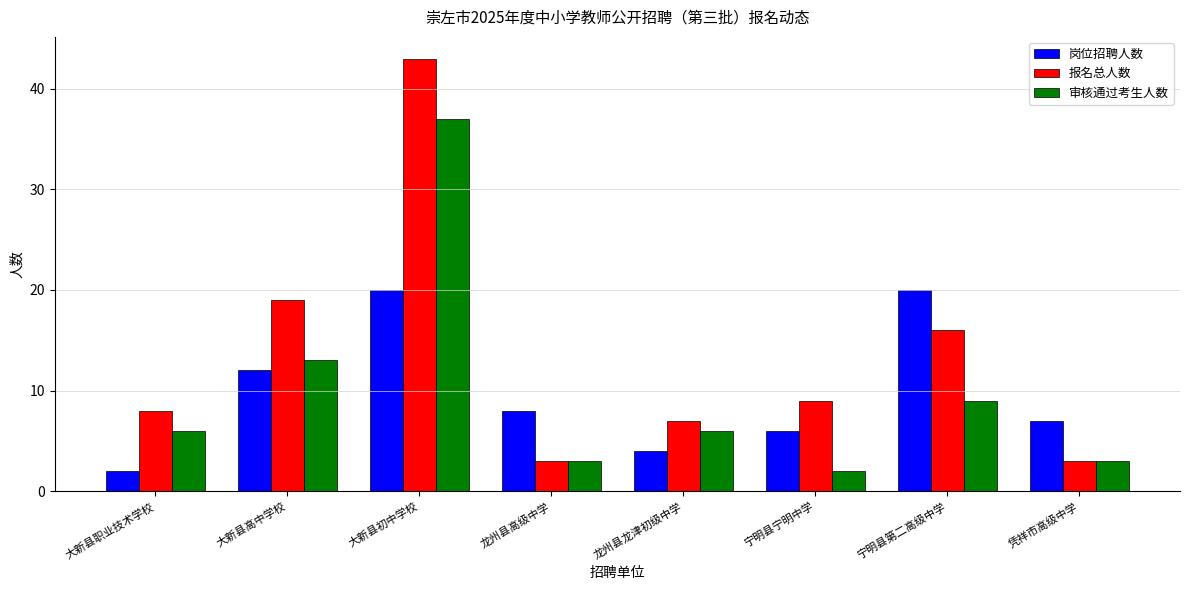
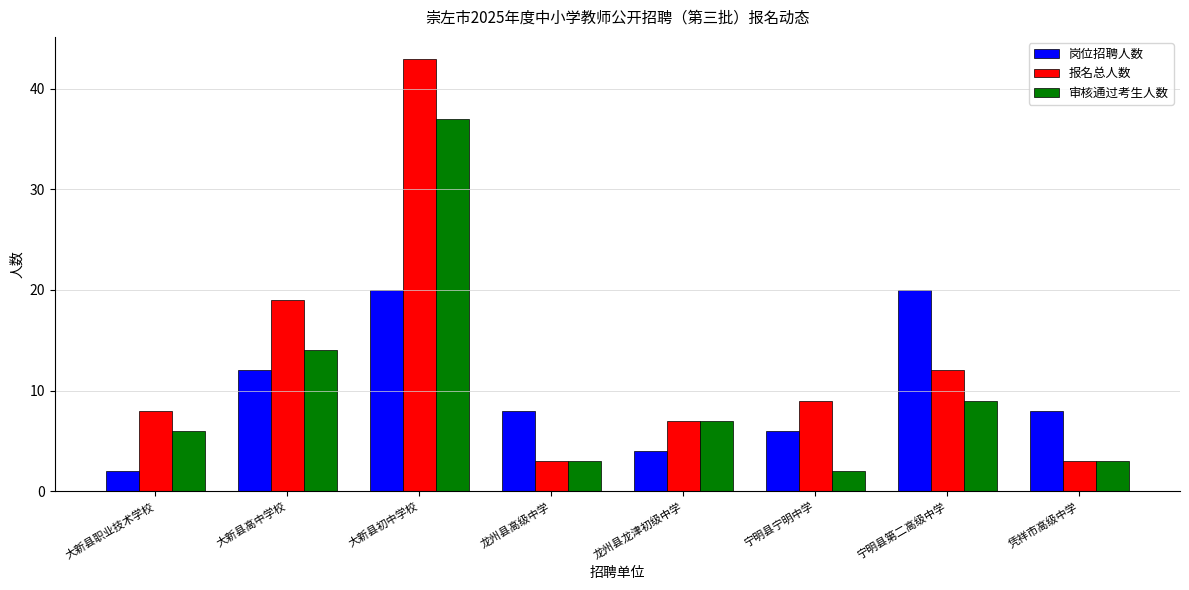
  {
    "岗位招聘人数": {
      "大新县职业技术学校": 2,
      "大新县高中学校": 12,
      "大新县初中学校": 20,
      "龙州县高级中学": 8,
      "龙州县龙津初级中学": 4,
      "宁明县宁明中学": 6,
      "宁明县第二高级中学": 20,
-     "凭祥市高级中学": 7
+     "凭祥市高级中学": 8
    },
    "报名总人数": {
      "大新县职业技术学校": 8,
      "大新县高中学校": 19,
      "大新县初中学校": 43,
      "龙州县高级中学": 3,
      "龙州县龙津初级中学": 7,
      "宁明县宁明中学": 9,
-     "宁明县第二高级中学": 16,
+     "宁明县第二高级中学": 12,
      "凭祥市高级中学": 3
    },
    "审核通过考生人数": {
      "大新县职业技术学校": 6,
-     "大新县高中学校": 13,
+     "大新县高中学校": 14,
      "大新县初中学校": 37,
      "龙州县高级中学": 3,
-     "龙州县龙津初级中学": 6,
+     "龙州县龙津初级中学": 7,
      "宁明县宁明中学": 2,
      "宁明县第二高级中学": 9,
      "凭祥市高级中学": 3
    }
  }
